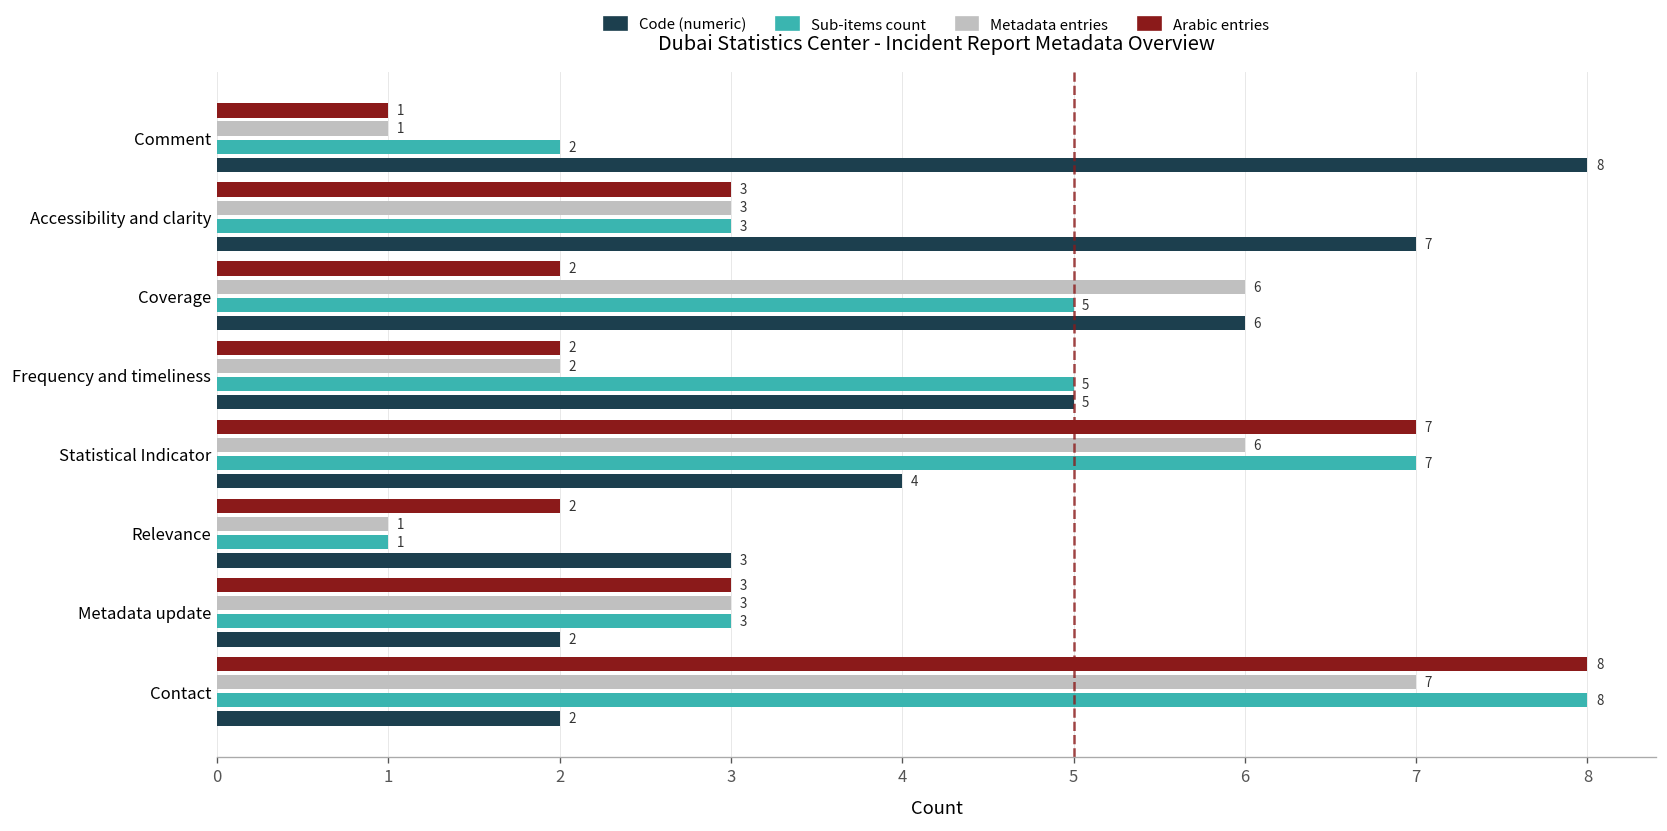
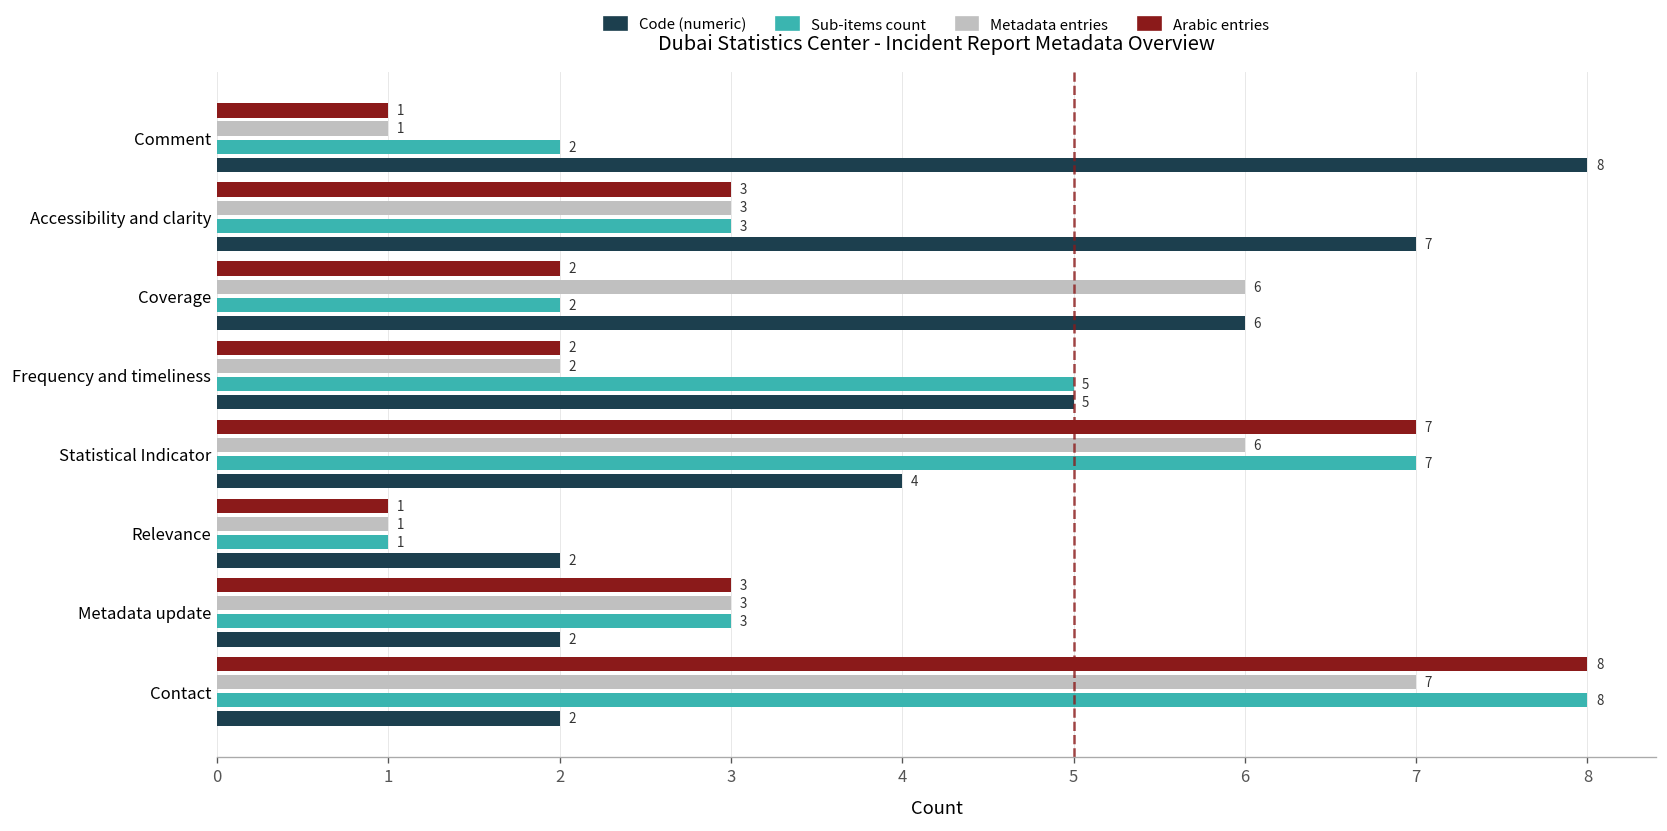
  {
    "Code (numeric)": {
      "Comment": 8,
      "Accessibility and clarity": 7,
      "Coverage": 6,
      "Frequency and timeliness": 5,
      "Statistical Indicator": 4,
-     "Relevance": 3,
+     "Relevance": 2,
      "Metadata update": 2,
      "Contact": 2
    },
    "Sub-items count": {
      "Comment": 2,
      "Accessibility and clarity": 3,
-     "Coverage": 5,
+     "Coverage": 2,
      "Frequency and timeliness": 5,
      "Statistical Indicator": 7,
      "Relevance": 1,
      "Metadata update": 3,
      "Contact": 8
    },
    "Metadata entries": {
      "Comment": 1,
      "Accessibility and clarity": 3,
      "Coverage": 6,
      "Frequency and timeliness": 2,
      "Statistical Indicator": 6,
      "Relevance": 1,
      "Metadata update": 3,
      "Contact": 7
    },
    "Arabic entries": {
      "Comment": 1,
      "Accessibility and clarity": 3,
      "Coverage": 2,
      "Frequency and timeliness": 2,
      "Statistical Indicator": 7,
-     "Relevance": 2,
+     "Relevance": 1,
      "Metadata update": 3,
      "Contact": 8
    }
  }
